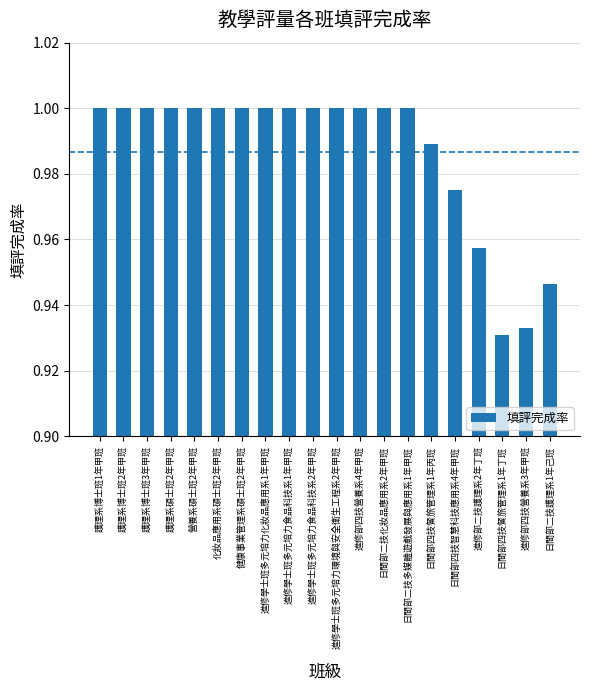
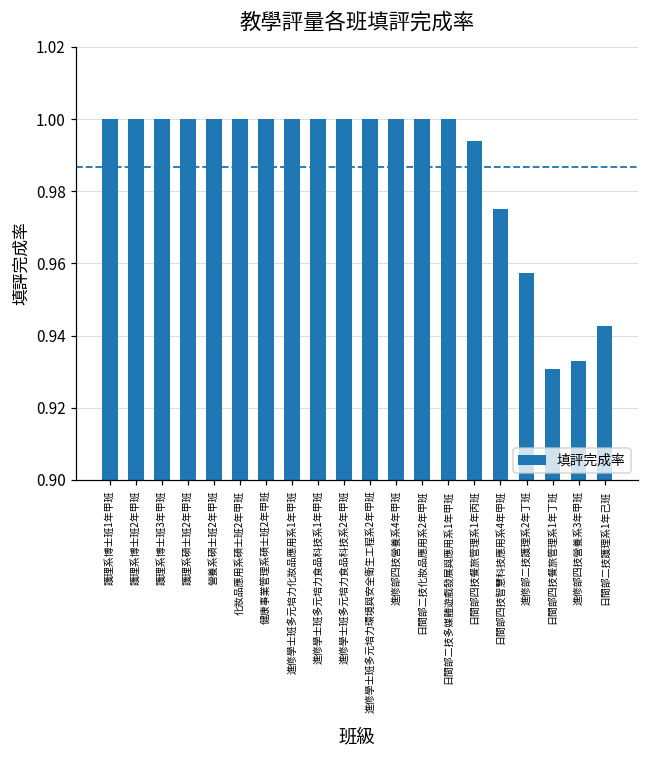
  {
    "護理系博士班1年甲班": 1.000,
    "護理系博士班2年甲班": 1.000,
    "護理系博士班3年甲班": 1.000,
    "護理系碩士班2年甲班": 1.000,
    "營養系碩士班2年甲班": 1.000,
    "化妝品應用系碩士班2年甲班": 1.000,
    "健康事業管理系碩士班2年甲班": 1.000,
    "進修學士班多元培力化妝品應用系1年甲班": 1.000,
    "進修學士班多元培力食品科技系1年甲班": 1.000,
    "進修學士班多元培力食品科技系2年甲班": 1.000,
    "進修學士班多元培力環境與安全衛生工程系2年甲班": 1.000,
    "進修部四技營養系4年甲班": 1.000,
    "日間部二技化妝品應用系2年甲班": 1.000,
    "日間部二技多媒體遊戲發展與應用系1年甲班": 1.000,
-   "日間部四技餐旅管理系1年丙班": 0.989,
+   "日間部四技餐旅管理系1年丙班": 0.994,
    "日間部四技智慧科技應用系4年甲班": 0.975,
    "進修部二技護理系2年丁班": 0.957,
    "日間部四技餐旅管理系1年丁班": 0.931,
    "進修部四技營養系3年甲班": 0.933,
-   "日間部二技護理系1年己班": 0.946
+   "日間部二技護理系1年己班": 0.943
  }
